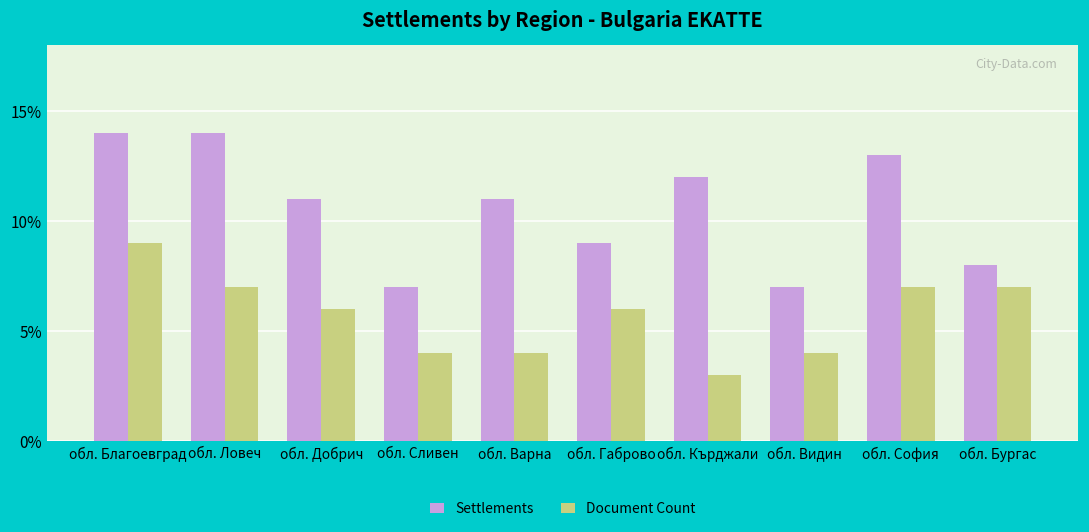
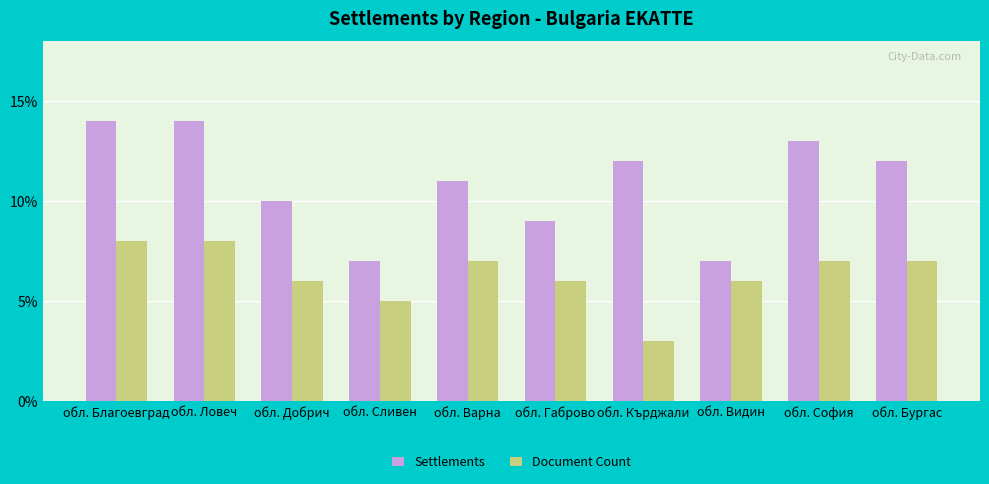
  {
    "Settlements": {
      "обл. Благоевград": "14%",
      "обл. Ловеч": "14%",
-     "обл. Добрич": "11%",
+     "обл. Добрич": "10%",
      "обл. Сливен": "7%",
      "обл. Варна": "11%",
      "обл. Габрово": "9%",
      "обл. Кърджали": "12%",
      "обл. Видин": "7%",
      "обл. София": "13%",
-     "обл. Бургас": "8%"
+     "обл. Бургас": "12%"
    },
    "Document Count": {
-     "обл. Благоевград": "9%",
-     "обл. Ловеч": "7%",
+     "обл. Благоевград": "8%",
+     "обл. Ловеч": "8%",
      "обл. Добрич": "6%",
-     "обл. Сливен": "4%",
-     "обл. Варна": "4%",
+     "обл. Сливен": "5%",
+     "обл. Варна": "7%",
      "обл. Габрово": "6%",
      "обл. Кърджали": "3%",
-     "обл. Видин": "4%",
+     "обл. Видин": "6%",
      "обл. София": "7%",
      "обл. Бургас": "7%"
    }
  }
